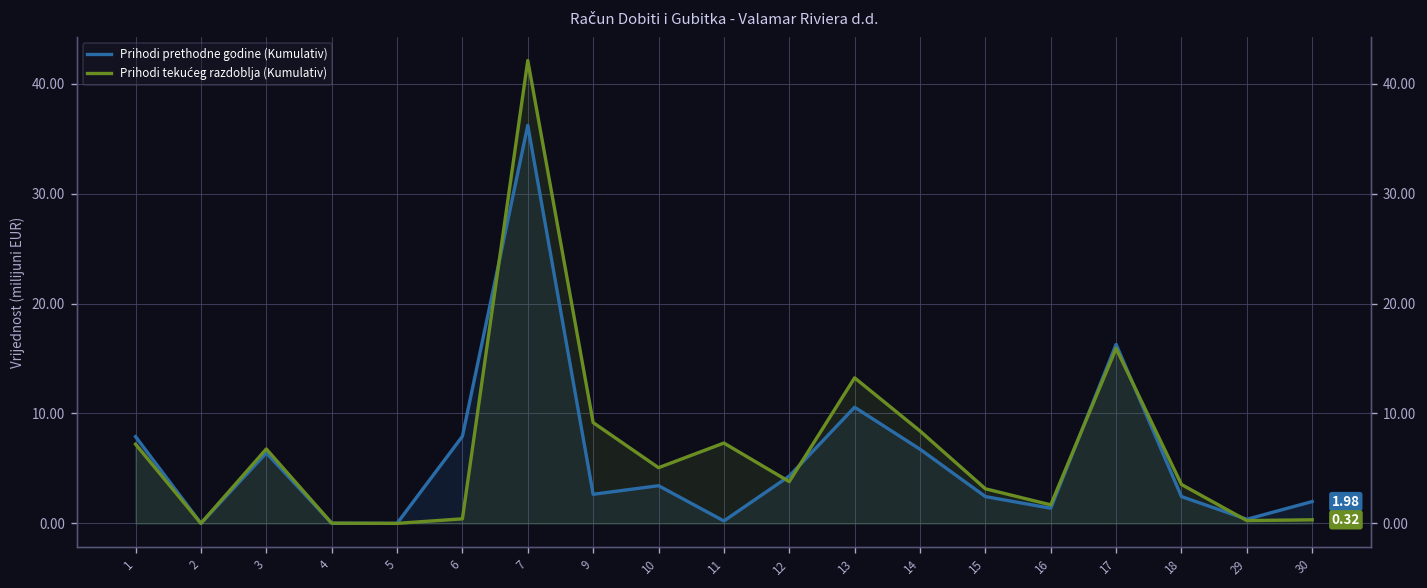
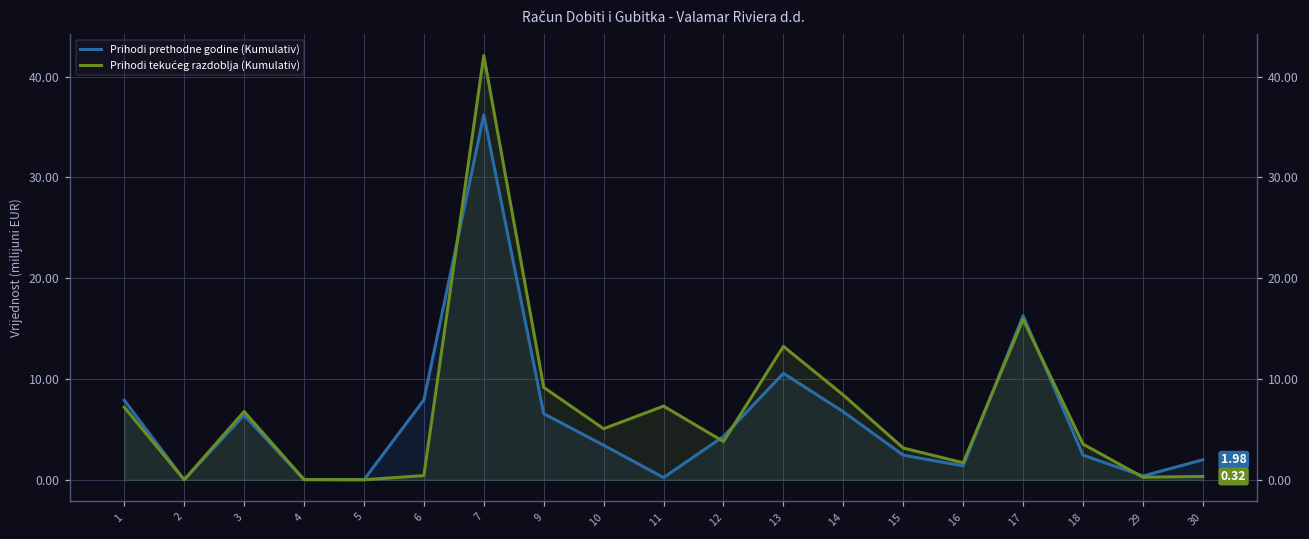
  {
    "Prihodi prethodne godine (Kumulativ)": {
      "1": 8,
      "3": 6,
      "6": 8,
      "7": 36,
-     "9": 3,
+     "9": 7,
      "10": 3,
      "11": 0,
      "12": 4,
      "13": 11,
      "14": 7,
      "15": 2,
      "16": 1,
      "17": 16,
      "18": 2
    },
    "Prihodi tekućeg razdoblja (Kumulativ)": {
      "1": 7,
      "3": 7,
      "6": 0,
      "7": 42,
      "9": 9,
      "10": 5,
      "11": 7,
      "12": 4,
      "13": 13,
      "14": 8,
      "15": 3,
      "16": 2,
      "17": 16,
      "18": 4
    }
  }
